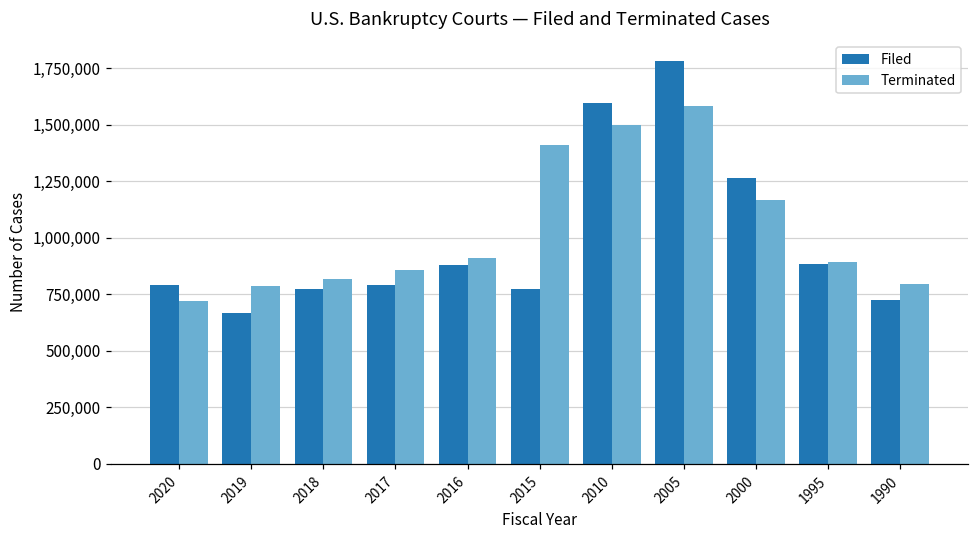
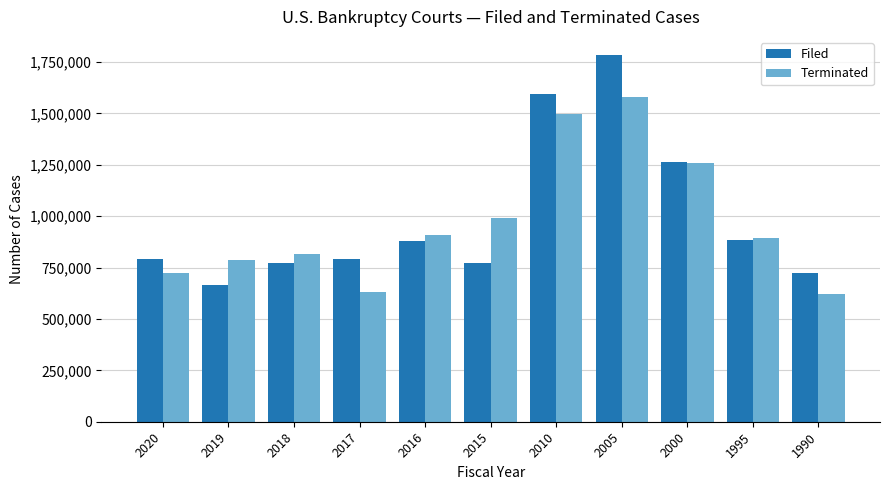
  {
    "Filed": {
      "2020": "790,000",
      "2019": "670,000",
      "2018": "770,000",
      "2017": "790,000",
      "2016": "880,000",
      "2015": "770,000",
      "2010": "1,600,000",
      "2005": "1,780,000",
      "2000": "1,260,000",
      "1995": "880,000",
      "1990": "730,000"
    },
    "Terminated": {
      "2020": "720,000",
      "2019": "790,000",
      "2018": "820,000",
-     "2017": "860,000",
+     "2017": "630,000",
      "2016": "910,000",
-     "2015": "1,410,000",
+     "2015": "990,000",
      "2010": "1,500,000",
      "2005": "1,580,000",
-     "2000": "1,170,000",
+     "2000": "1,260,000",
      "1995": "890,000",
-     "1990": "800,000"
+     "1990": "620,000"
    }
  }
